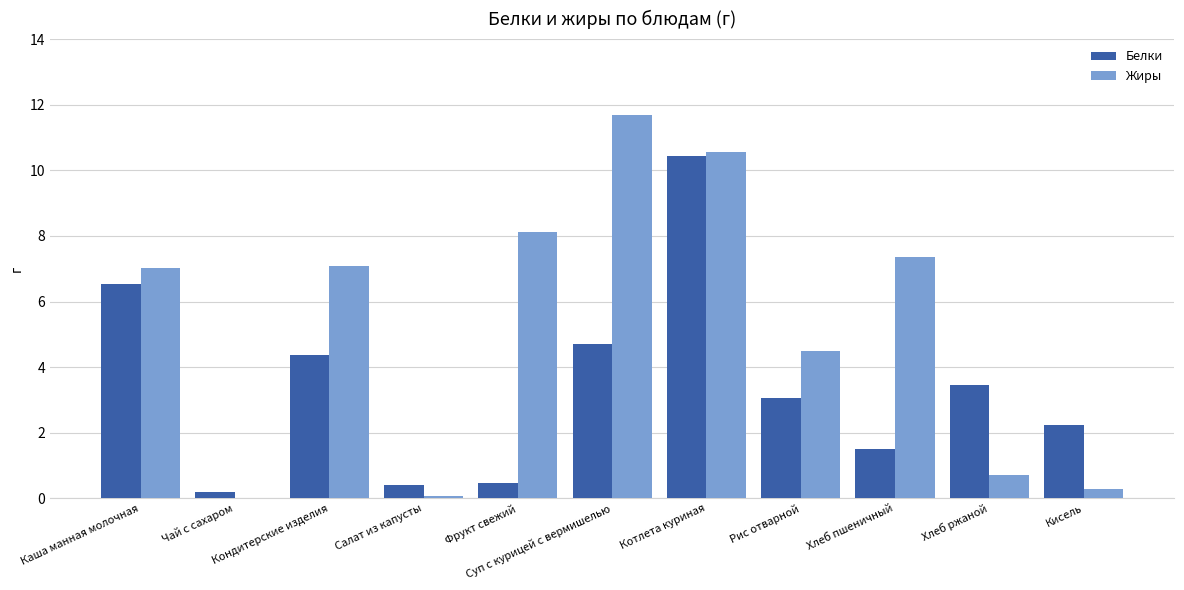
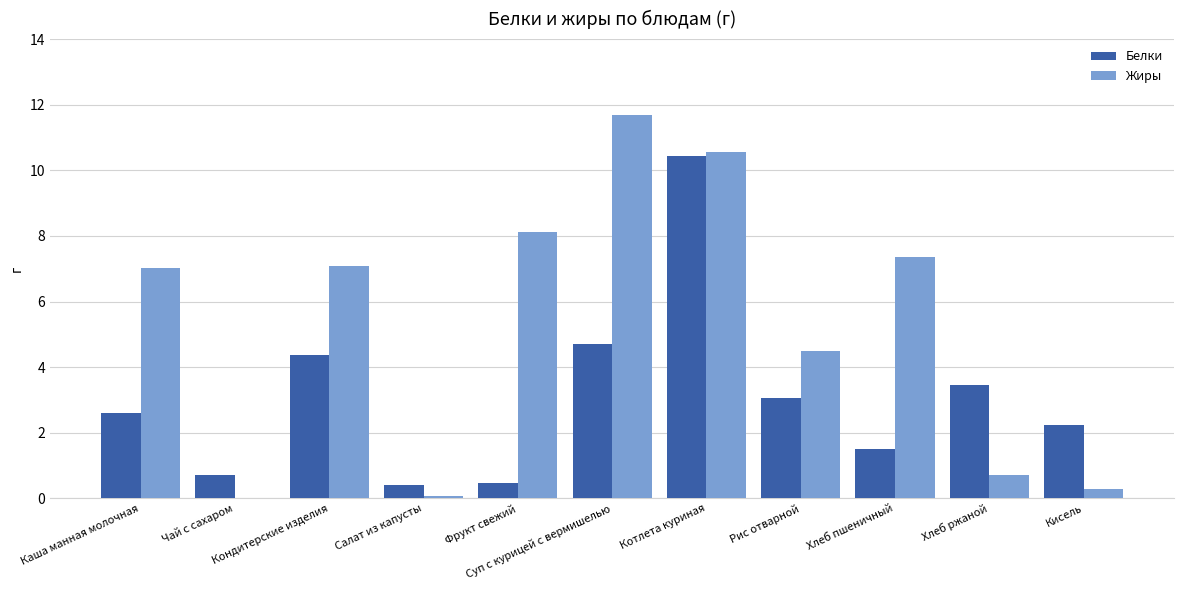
  {
    "Белки": {
-     "Каша манная молочная": 6.5,
-     "Чай с сахаром": 0.2,
+     "Каша манная молочная": 2.6,
+     "Чай с сахаром": 0.7,
      "Кондитерские изделия": 4.4,
      "Салат из капусты": 0.4,
      "Фрукт свежий": 0.5,
      "Суп с курицей с вермишелью": 4.7,
      "Котлета куриная": 10.4,
      "Рис отварной": 3.1,
      "Хлеб пшеничный": 1.5,
      "Хлеб ржаной": 3.5,
      "Кисель": 2.2
    },
    "Жиры": {
      "Каша манная молочная": 7.0,
      "Чай с сахаром": 0.0,
      "Кондитерские изделия": 7.1,
      "Фрукт свежий": 8.1,
      "Суп с курицей с вермишелью": 11.7,
      "Котлета куриная": 10.6,
      "Рис отварной": 4.5,
      "Хлеб пшеничный": 7.4,
      "Хлеб ржаной": 0.7,
      "Кисель": 0.3
    }
  }
